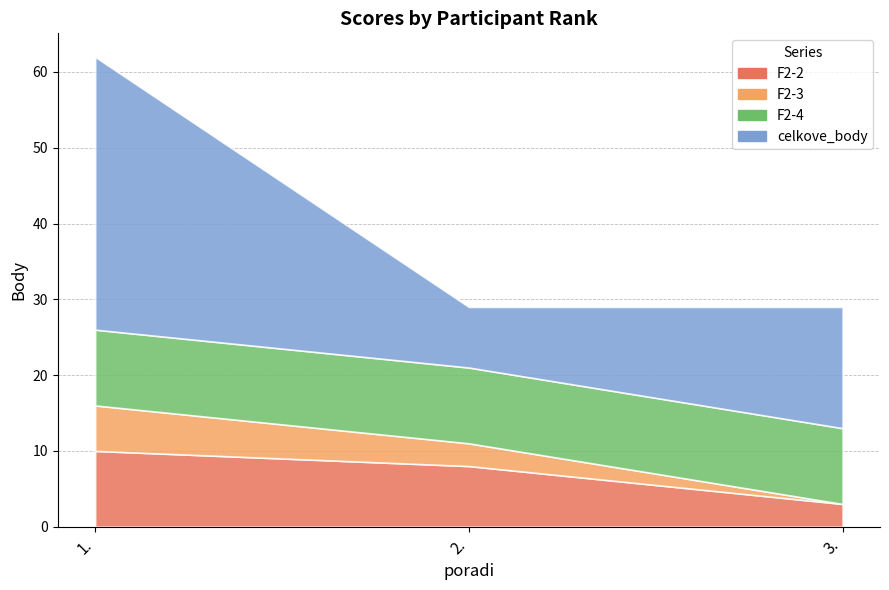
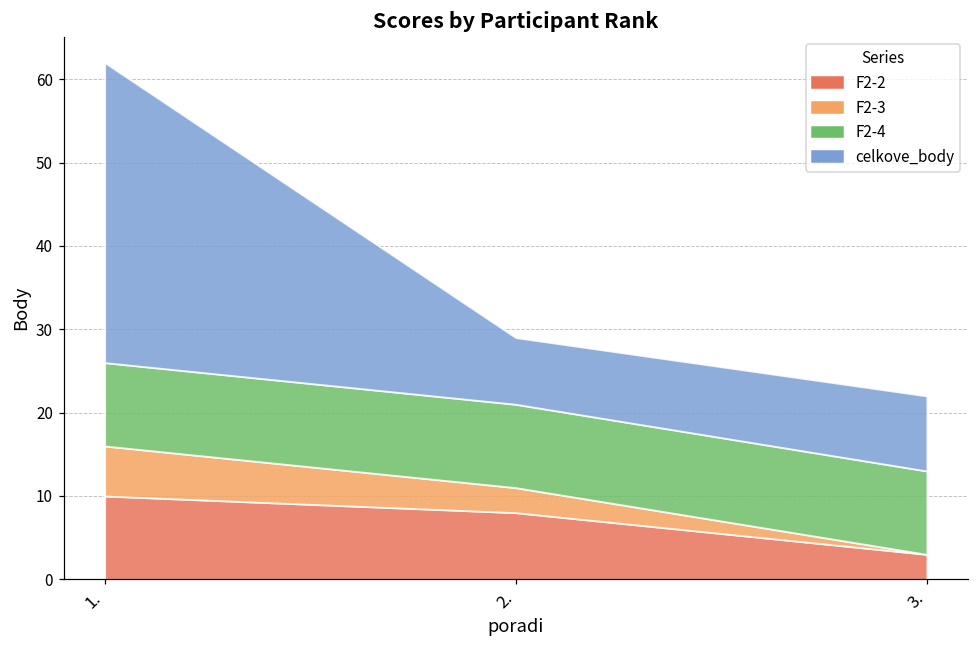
  {
    "F2-4": {
      "1.": 10,
      "2.": 10,
      "3.": 10
    },
    "celkove_body": {
      "1.": 36,
      "2.": 8,
-     "3.": 16
+     "3.": 9
    }
  }
